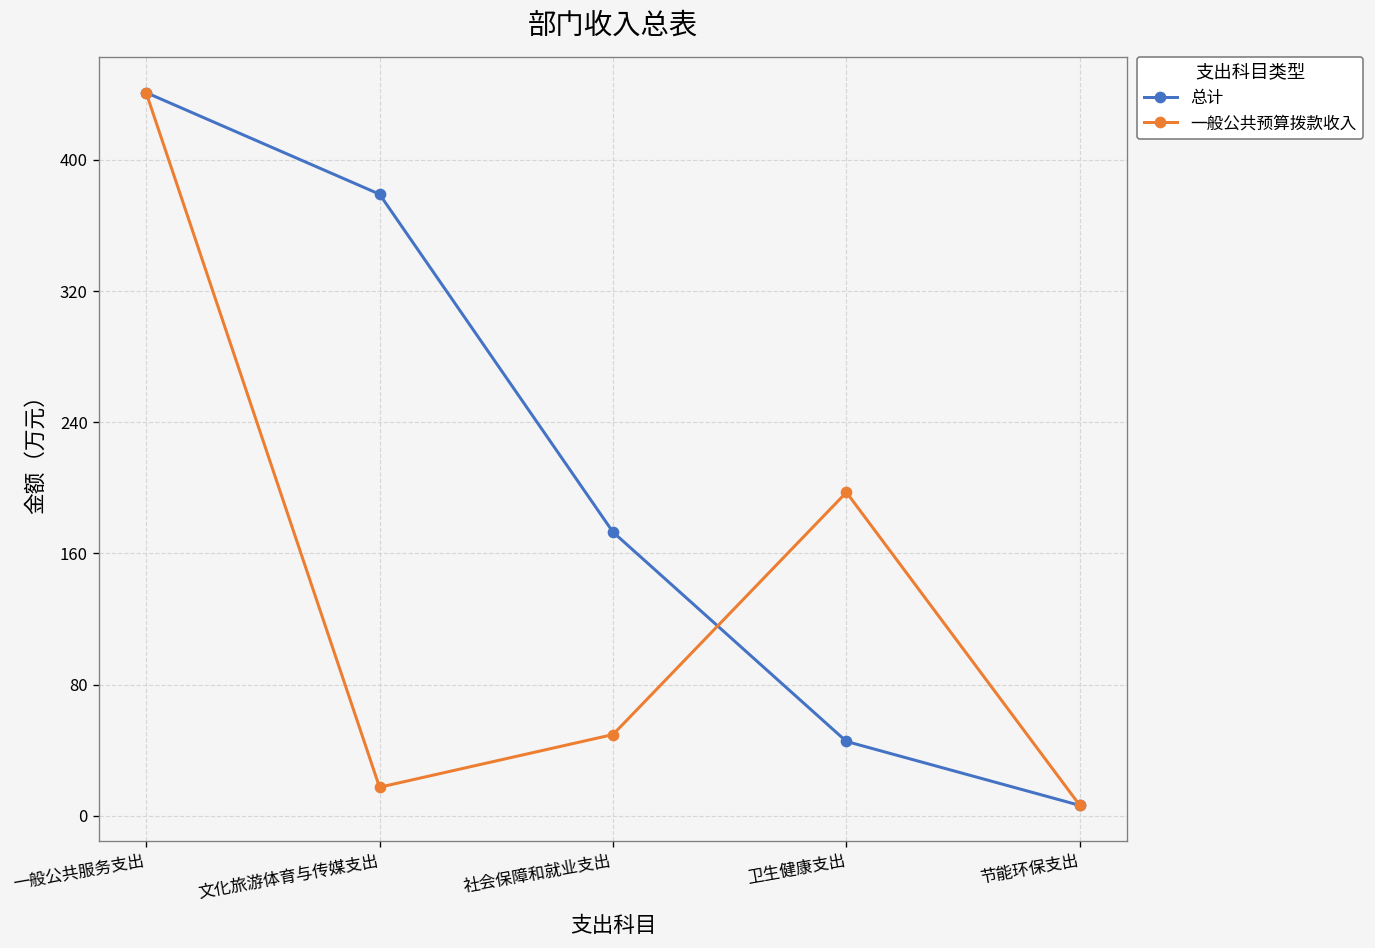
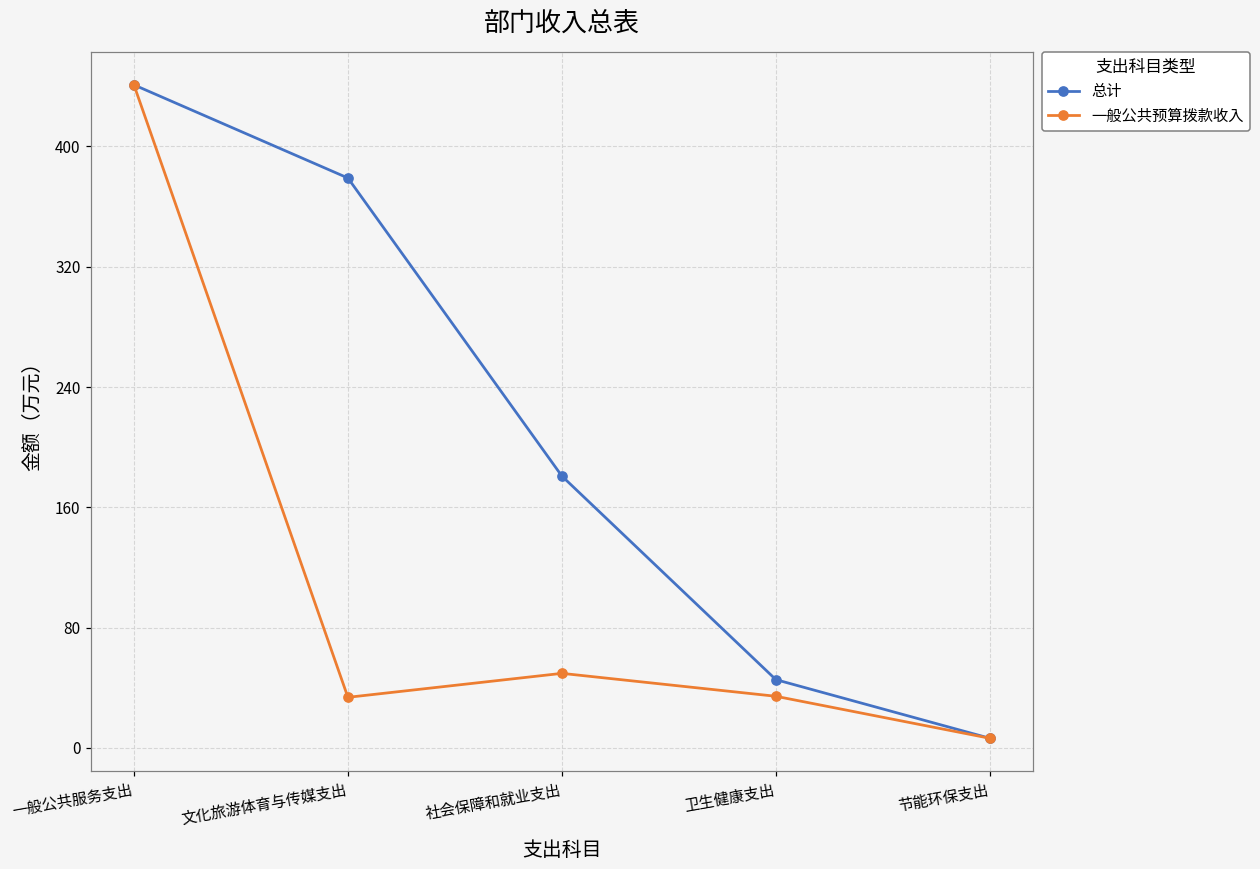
  {
    "总计": {
      "文化旅游体育与传媒支出": 379,
-     "社会保障和就业支出": 173,
+     "社会保障和就业支出": 181,
      "卫生健康支出": 45
    },
    "一般公共预算拨款收入": {
-     "文化旅游体育与传媒支出": 17,
+     "文化旅游体育与传媒支出": 34,
      "社会保障和就业支出": 50,
-     "卫生健康支出": 197
+     "卫生健康支出": 34
    }
  }
